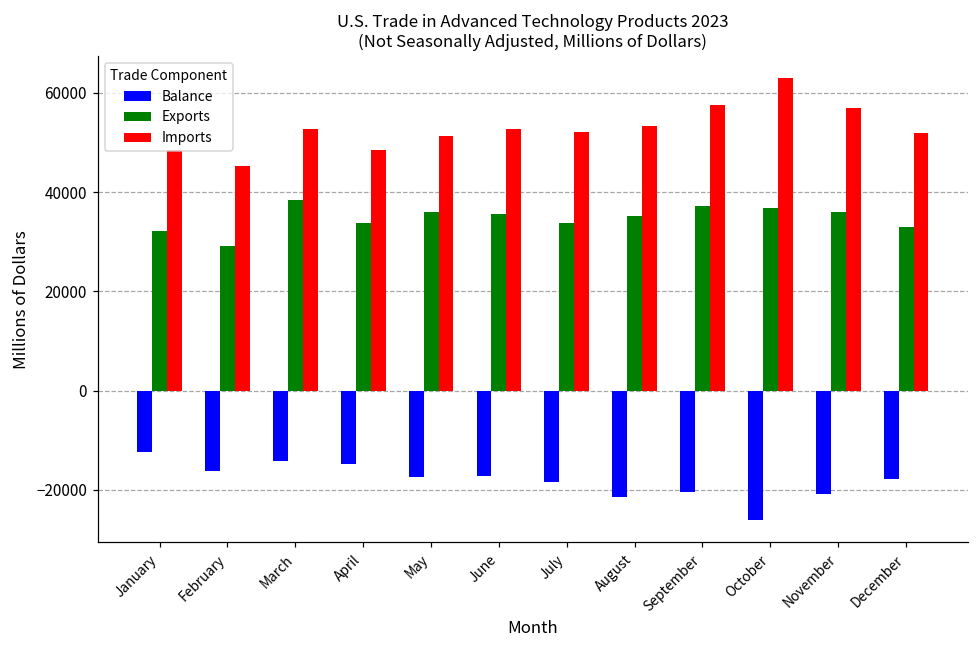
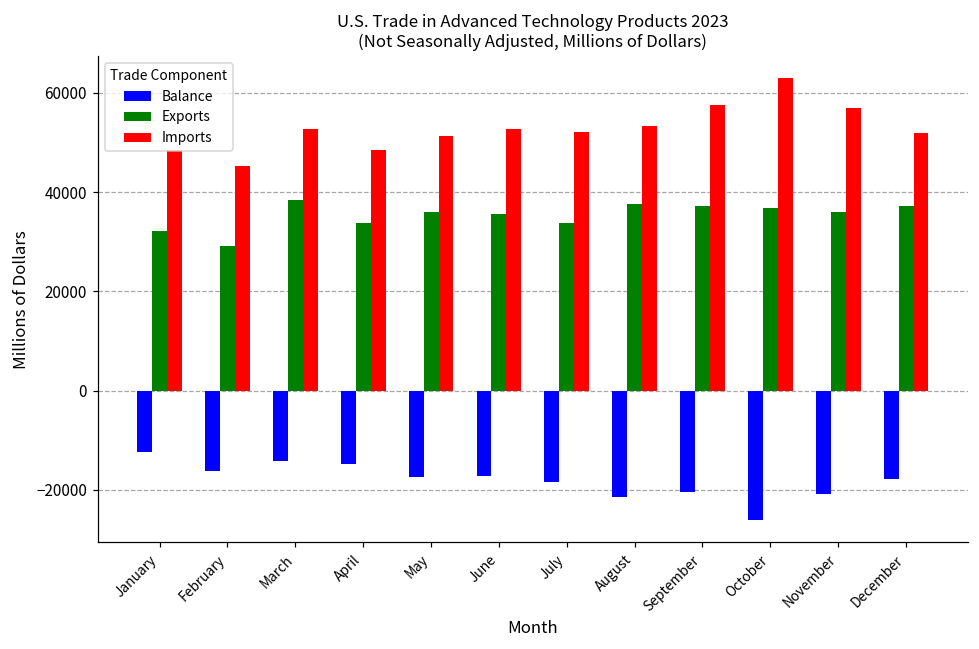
  {
    "Balance": {
      "January": -12000,
      "February": -16000,
      "March": -14000,
      "April": -15000,
      "May": -17000,
      "June": -17000,
      "July": -19000,
      "August": -21000,
      "September": -20000,
      "October": -26000,
      "November": -21000,
      "December": -18000
    },
    "Exports": {
      "January": 32000,
      "February": 29000,
      "March": 38000,
      "April": 34000,
      "May": 36000,
      "June": 36000,
      "July": 34000,
-     "August": 35000,
+     "August": 38000,
      "September": 37000,
      "October": 37000,
      "November": 36000,
-     "December": 33000
+     "December": 37000
    },
    "Imports": {
      "February": 45000,
      "March": 53000,
      "April": 48000,
      "May": 51000,
      "June": 53000,
      "July": 52000,
      "August": 53000,
      "September": 58000,
      "October": 63000,
      "November": 57000,
      "December": 52000
    }
  }
